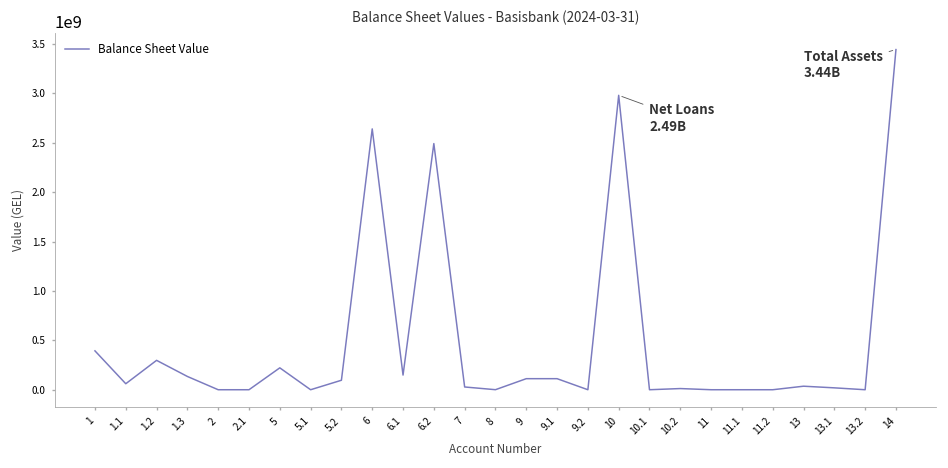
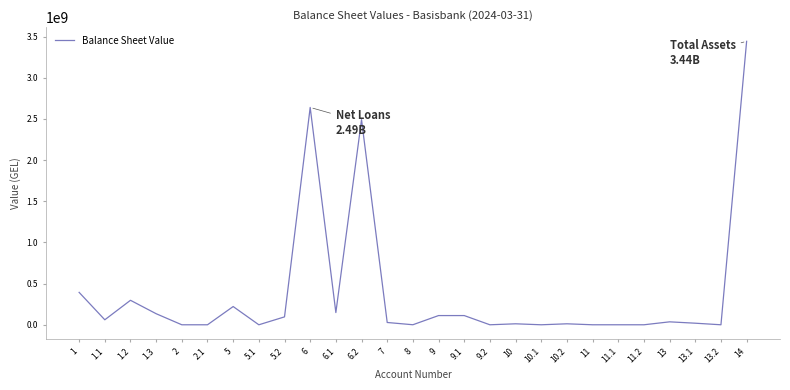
  {
    "1": 400000000,
    "1.1": 100000000,
    "1.2": 300000000,
    "1.3": 100000000,
    "2": 0,
    "2.1": 0,
    "5": 200000000,
    "5.1": 0,
    "5.2": 100000000,
    "6": 2600000000,
    "6.1": 100000000,
    "6.2": 2500000000,
    "7": 0,
    "8": 0,
    "9": 100000000,
    "9.1": 100000000,
    "9.2": 0,
-   "10": 3000000000,
+   "10": 0,
    "10.1": 0,
    "10.2": 0,
    "11": 0,
    "11.1": 0,
    "11.2": 0,
    "13": 0,
    "13.1": 0,
    "13.2": 0
  }
